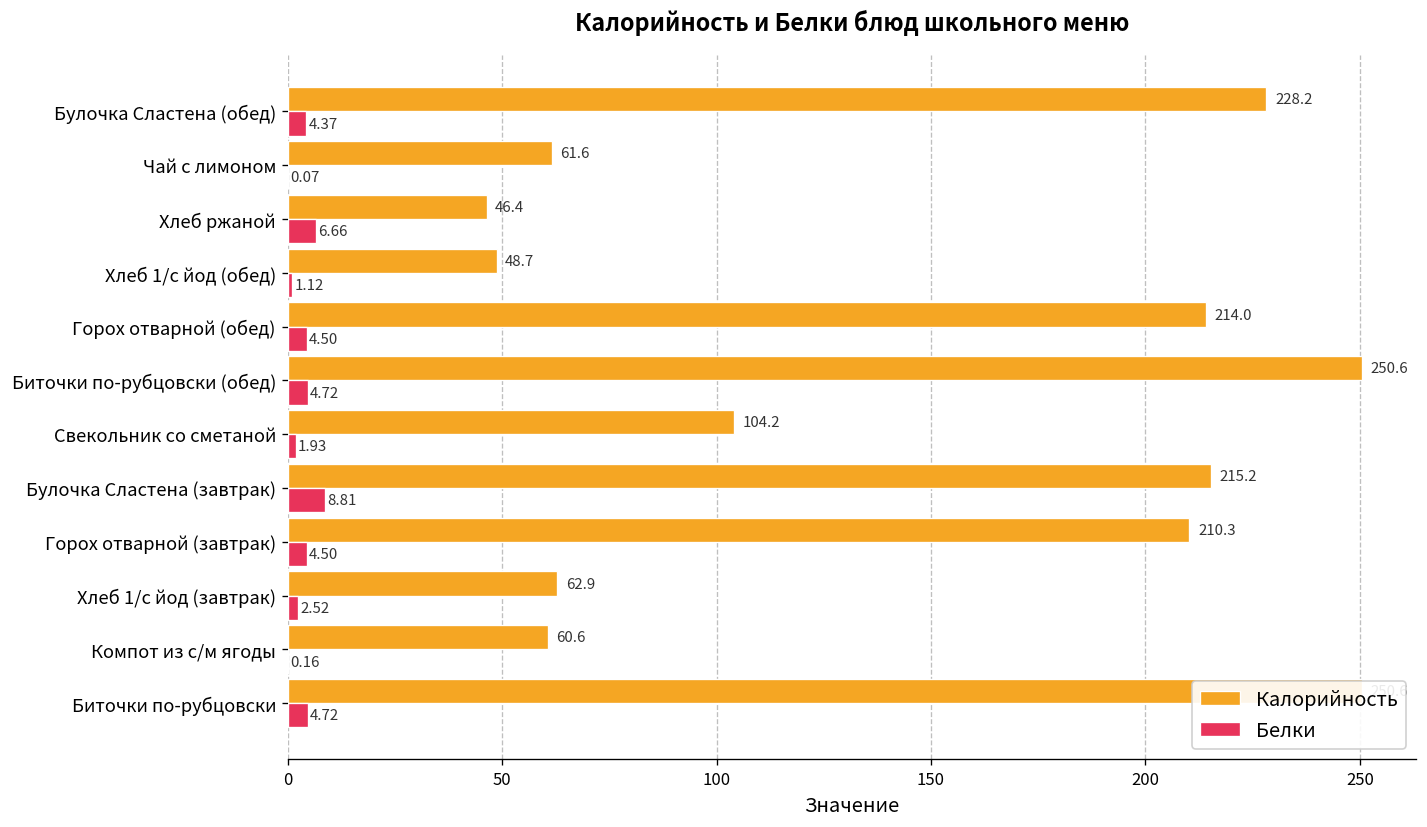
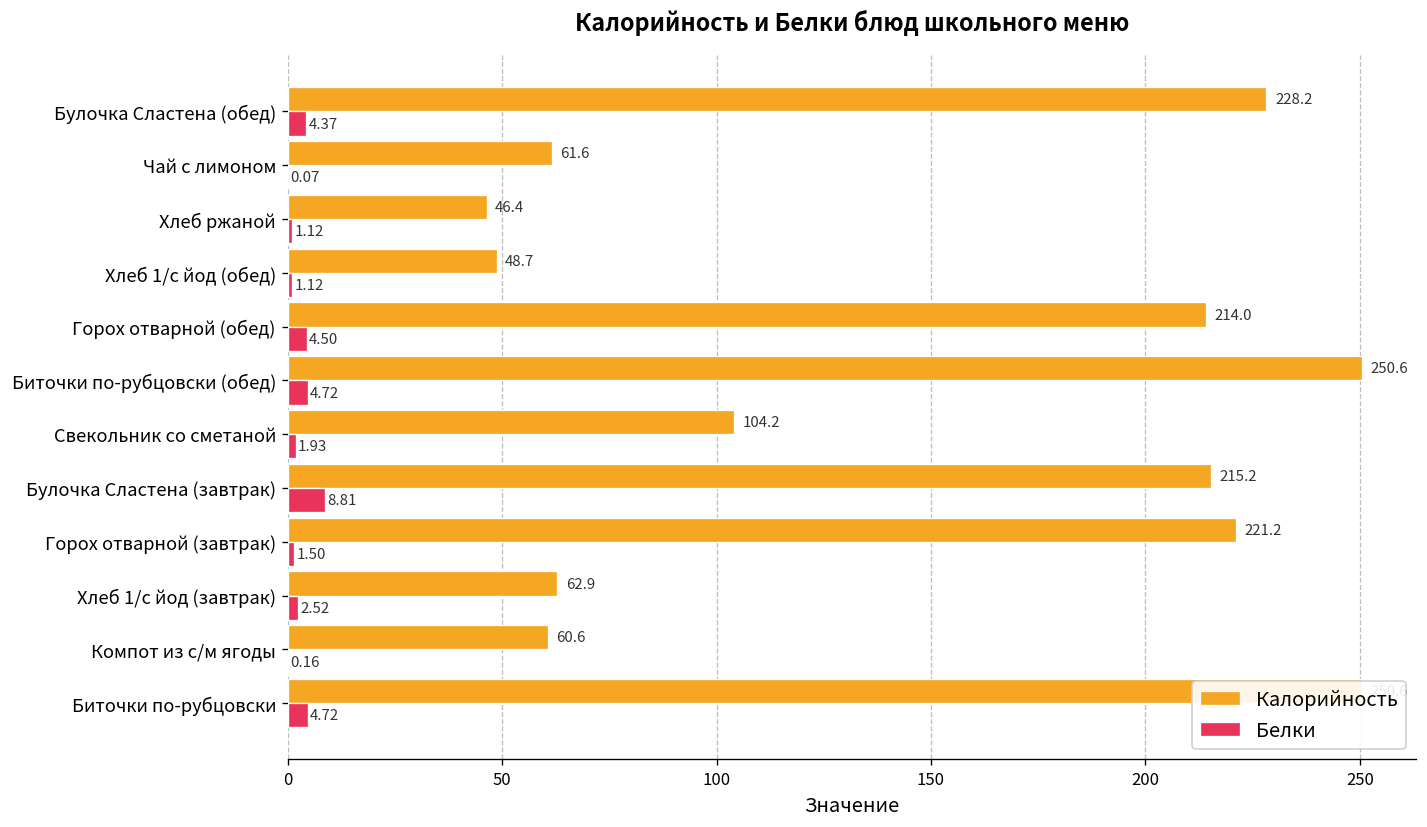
  {
    "Калорийность": {
      "Булочка Сластена (обед)": 228.2,
      "Чай с лимоном": 61.6,
      "Хлеб ржаной": 46.4,
      "Хлеб 1/с йод (обед)": 48.7,
      "Горох отварной (обед)": 214.0,
      "Биточки по-рубцовски (обед)": 250.6,
      "Свекольник со сметаной": 104.2,
      "Булочка Сластена (завтрак)": 215.2,
-     "Горох отварной (завтрак)": 210.3,
+     "Горох отварной (завтрак)": 221.2,
      "Хлеб 1/с йод (завтрак)": 62.9,
      "Компот из с/м ягоды": 60.6
    },
    "Белки": {
      "Булочка Сластена (обед)": 4.37,
      "Чай с лимоном": 0.07,
-     "Хлеб ржаной": 6.66,
+     "Хлеб ржаной": 1.12,
      "Хлеб 1/с йод (обед)": 1.12,
      "Горох отварной (обед)": 4.50,
      "Биточки по-рубцовски (обед)": 4.72,
      "Свекольник со сметаной": 1.93,
      "Булочка Сластена (завтрак)": 8.81,
-     "Горох отварной (завтрак)": 4.50,
+     "Горох отварной (завтрак)": 1.50,
      "Хлеб 1/с йод (завтрак)": 2.52,
      "Компот из с/м ягоды": 0.16,
      "Биточки по-рубцовски": 4.72
    }
  }
